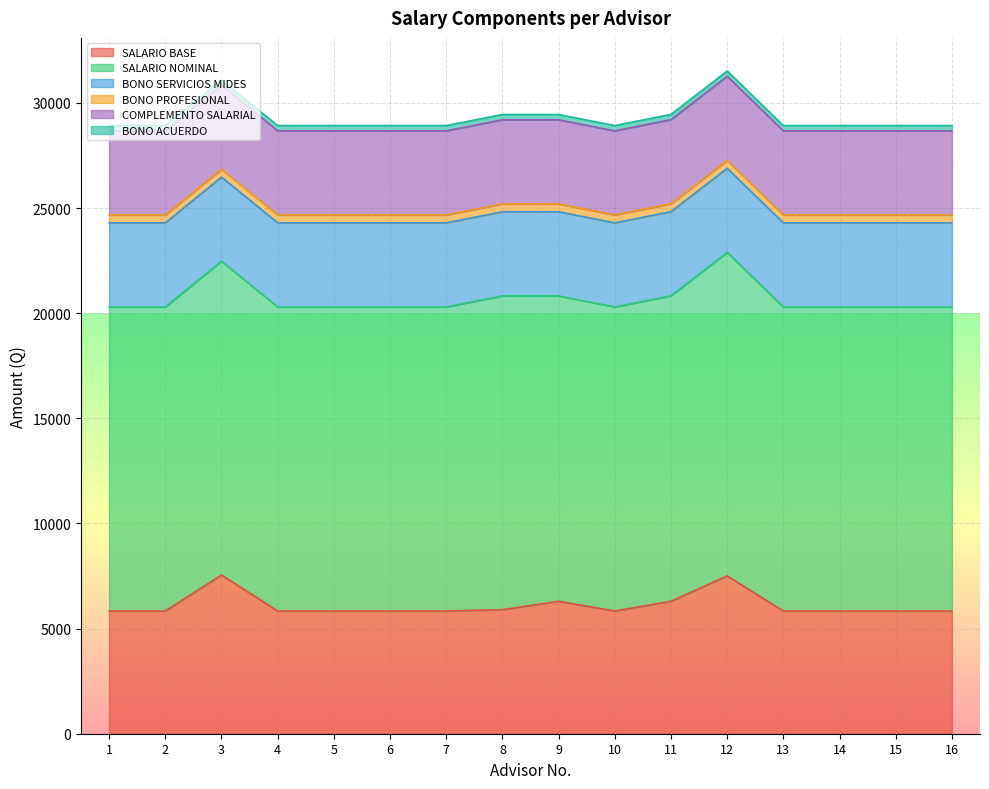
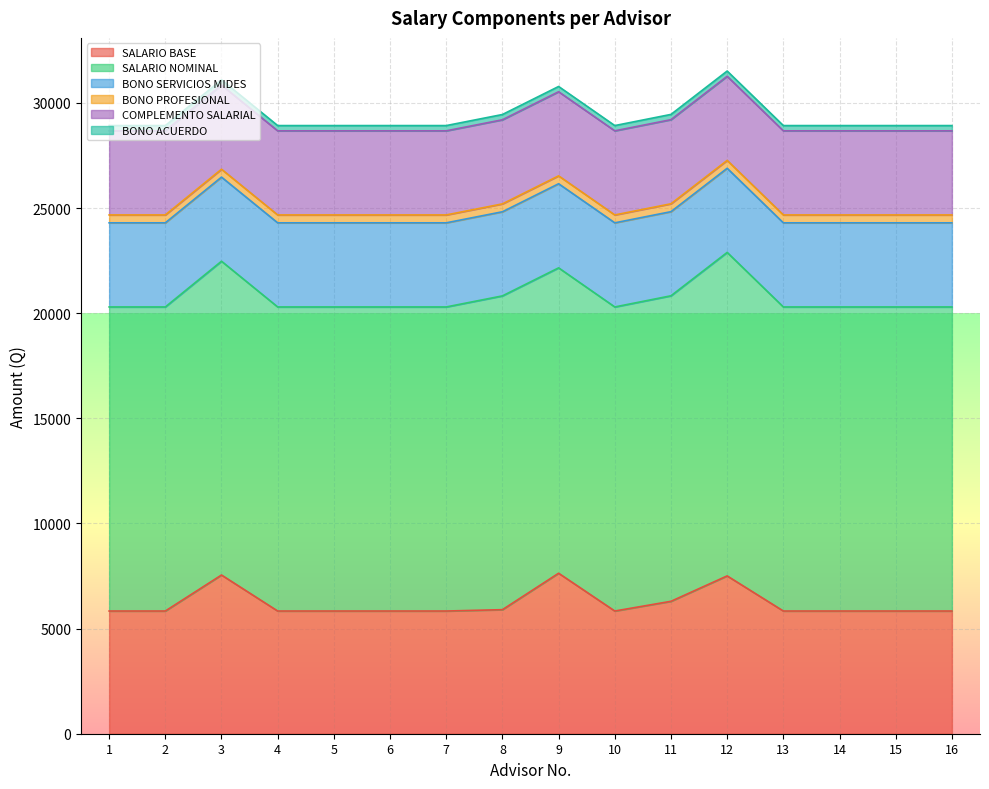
  {
    "SALARIO BASE": {
      "1": 5800,
      "2": 5800,
      "3": 7500,
      "4": 5800,
      "5": 5800,
      "6": 5800,
      "7": 5800,
      "8": 5900,
-     "9": 6300,
+     "9": 7600,
      "10": 5800,
      "11": 6300,
      "12": 7500,
      "13": 5800,
      "14": 5800,
      "15": 5800,
      "16": 5800
    },
    "BONO SERVICIOS MIDES": {
      "1": 4000,
      "2": 4000,
      "3": 4000,
      "4": 4000,
      "5": 4000,
      "6": 4000,
      "7": 4000,
      "8": 4000,
      "9": 4000,
      "10": 4000,
      "11": 4000,
      "12": 4000,
      "13": 4000,
      "14": 4000,
      "15": 4000,
      "16": 4000
    },
    "BONO PROFESIONAL": {
      "1": 400,
      "2": 400,
      "3": 400,
      "4": 400,
      "5": 400,
      "6": 400,
      "7": 400,
      "8": 400,
      "9": 400,
      "10": 400,
      "11": 400,
      "12": 400,
      "13": 400,
      "14": 400,
      "15": 400,
      "16": 400
    },
    "COMPLEMENTO SALARIAL": {
      "4": 4000,
      "5": 4000,
      "6": 4000,
      "7": 4000,
      "8": 4000,
      "9": 4000,
      "10": 4000,
      "11": 4000,
      "12": 4000,
      "13": 4000,
      "14": 4000,
      "15": 4000,
      "16": 4000
    }
  }
